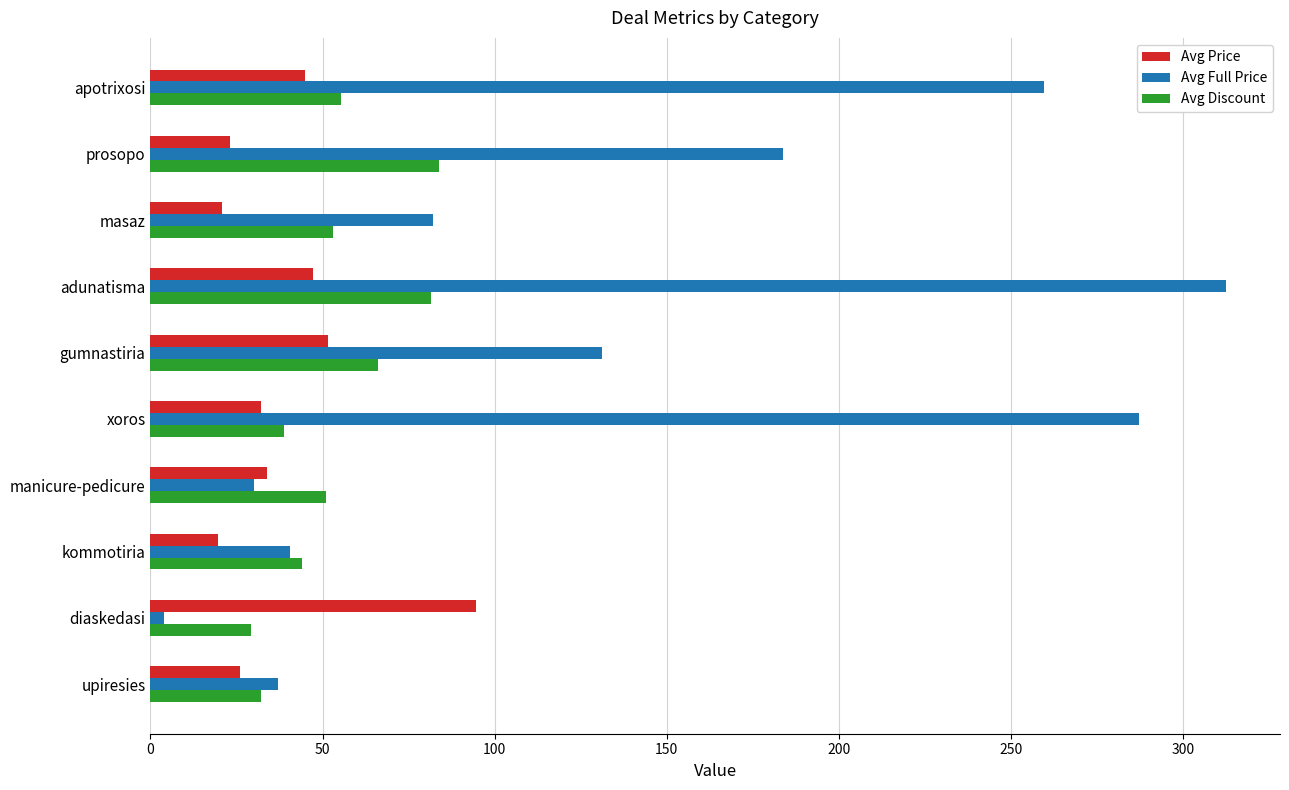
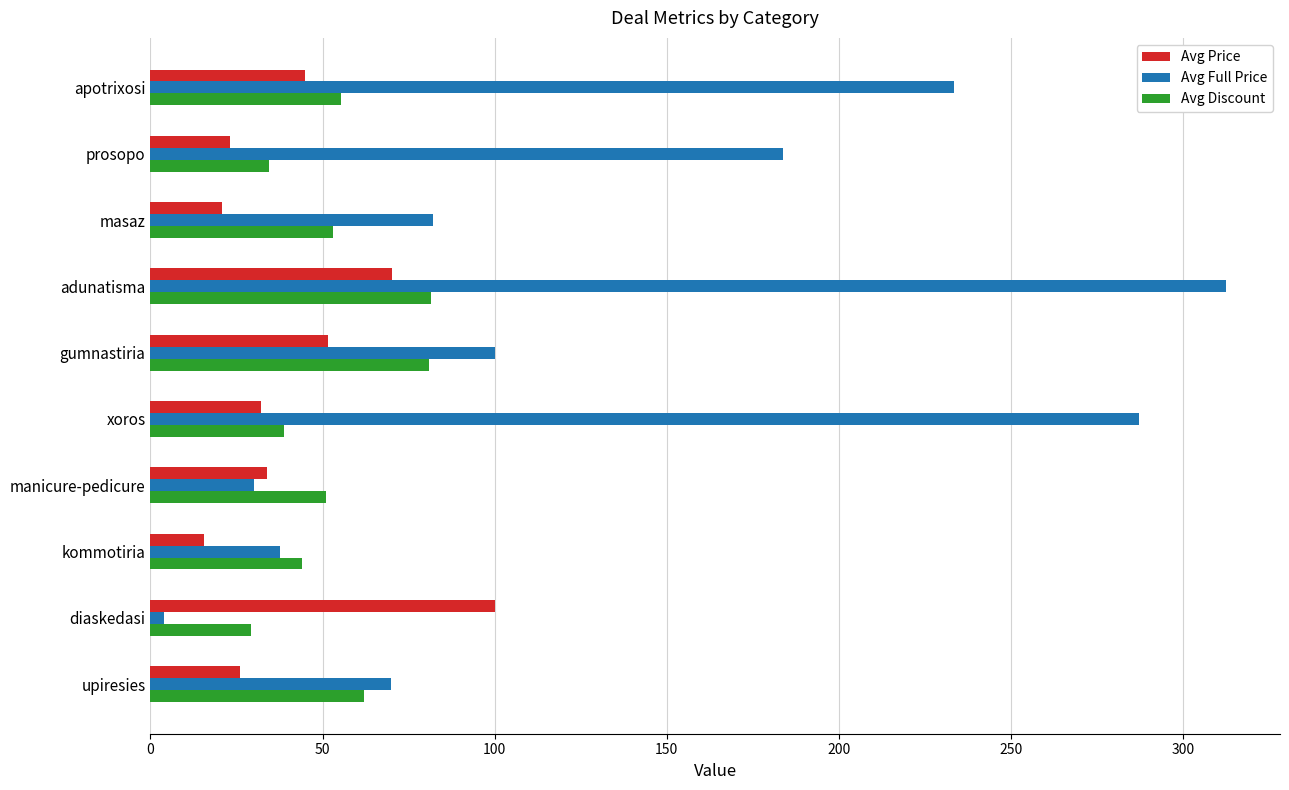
  {
    "Avg Price": {
      "apotrixosi": 45,
      "prosopo": 23,
      "masaz": 21,
-     "adunatisma": 47,
+     "adunatisma": 70,
      "gumnastiria": 52,
      "xoros": 32,
      "manicure-pedicure": 34,
-     "kommotiria": 20,
-     "diaskedasi": 95,
+     "kommotiria": 16,
+     "diaskedasi": 100,
      "upiresies": 26
    },
    "Avg Full Price": {
-     "apotrixosi": 260,
+     "apotrixosi": 233,
      "prosopo": 184,
      "masaz": 82,
      "adunatisma": 313,
-     "gumnastiria": 131,
+     "gumnastiria": 100,
      "xoros": 287,
      "manicure-pedicure": 30,
-     "kommotiria": 40,
+     "kommotiria": 38,
      "diaskedasi": 4,
-     "upiresies": 37
+     "upiresies": 70
    },
    "Avg Discount": {
      "apotrixosi": 55,
-     "prosopo": 84,
+     "prosopo": 34,
      "masaz": 53,
      "adunatisma": 82,
-     "gumnastiria": 66,
+     "gumnastiria": 81,
      "xoros": 39,
      "manicure-pedicure": 51,
      "kommotiria": 44,
      "diaskedasi": 29,
-     "upiresies": 32
+     "upiresies": 62
    }
  }
